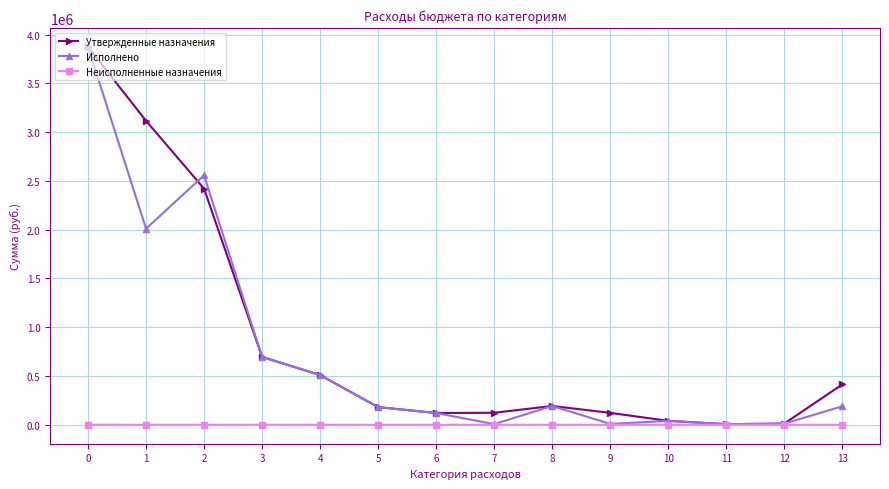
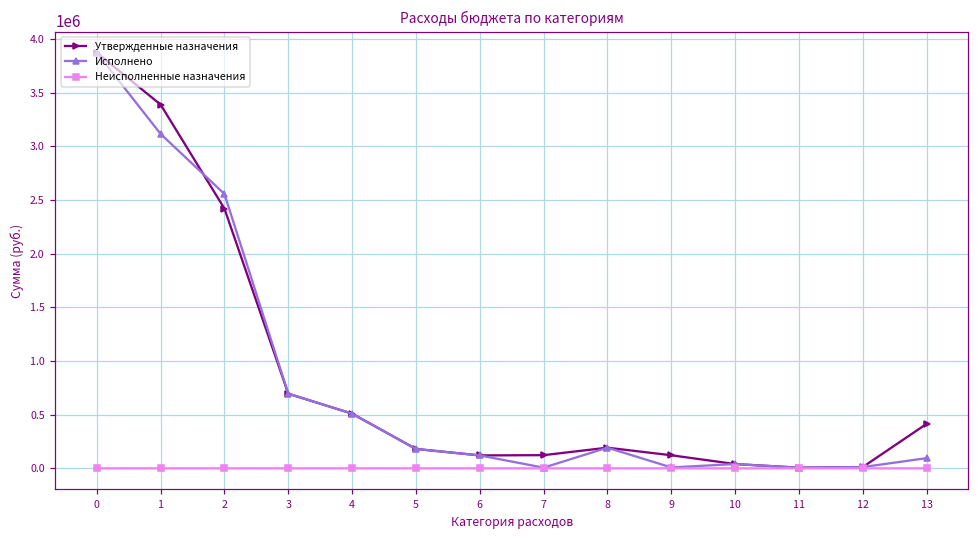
  {
    "Утвержденные назначения": {
-     "1": 3100000,
+     "1": 3400000,
      "2": 2400000,
      "7": 100000,
      "9": 100000,
      "13": 400000
    },
    "Исполнено": {
-     "1": 2000000,
+     "1": 3100000,
      "2": 2600000,
-     "13": 200000
+     "13": 100000
    },
    "Неисполненные назначения": {
      "0": 0,
      "1": 0,
      "2": 0,
      "3": 0,
      "4": 0,
      "5": 0,
      "6": 0,
      "8": 0,
      "10": 0,
      "13": 0
    }
  }
